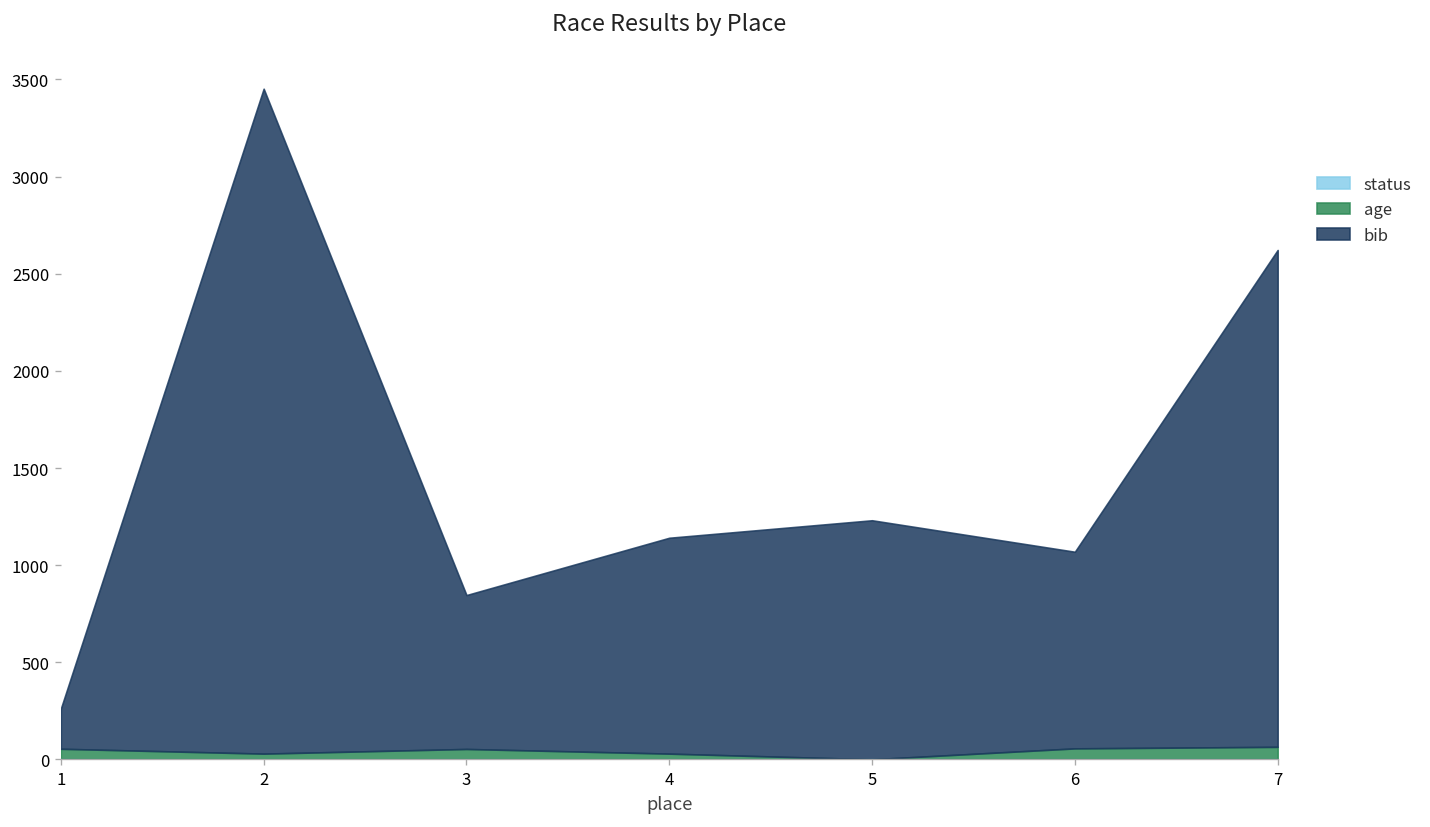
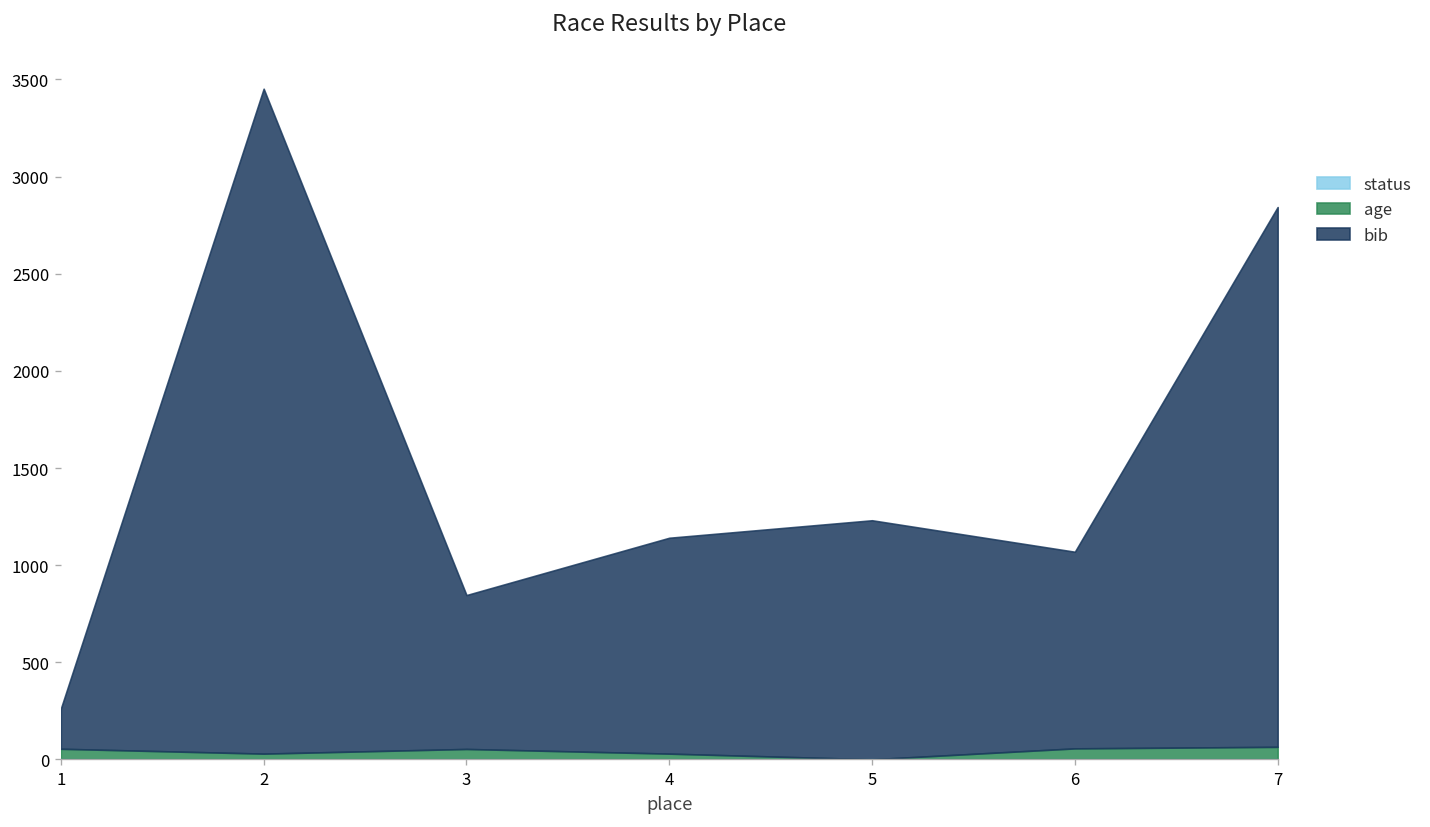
  {
    "status": {
      "1": 0,
      "2": 0,
      "3": 0,
      "4": 0,
      "6": 0,
      "7": 0
    },
    "age": {
      "1": 50,
      "2": 30,
      "3": 50,
      "4": 30,
      "6": 60,
      "7": 60
    },
    "bib": {
      "1": 210,
      "2": 3420,
      "3": 790,
      "4": 1110,
      "5": 1230,
      "6": 1010,
-     "7": 2560
+     "7": 2780
    }
  }
